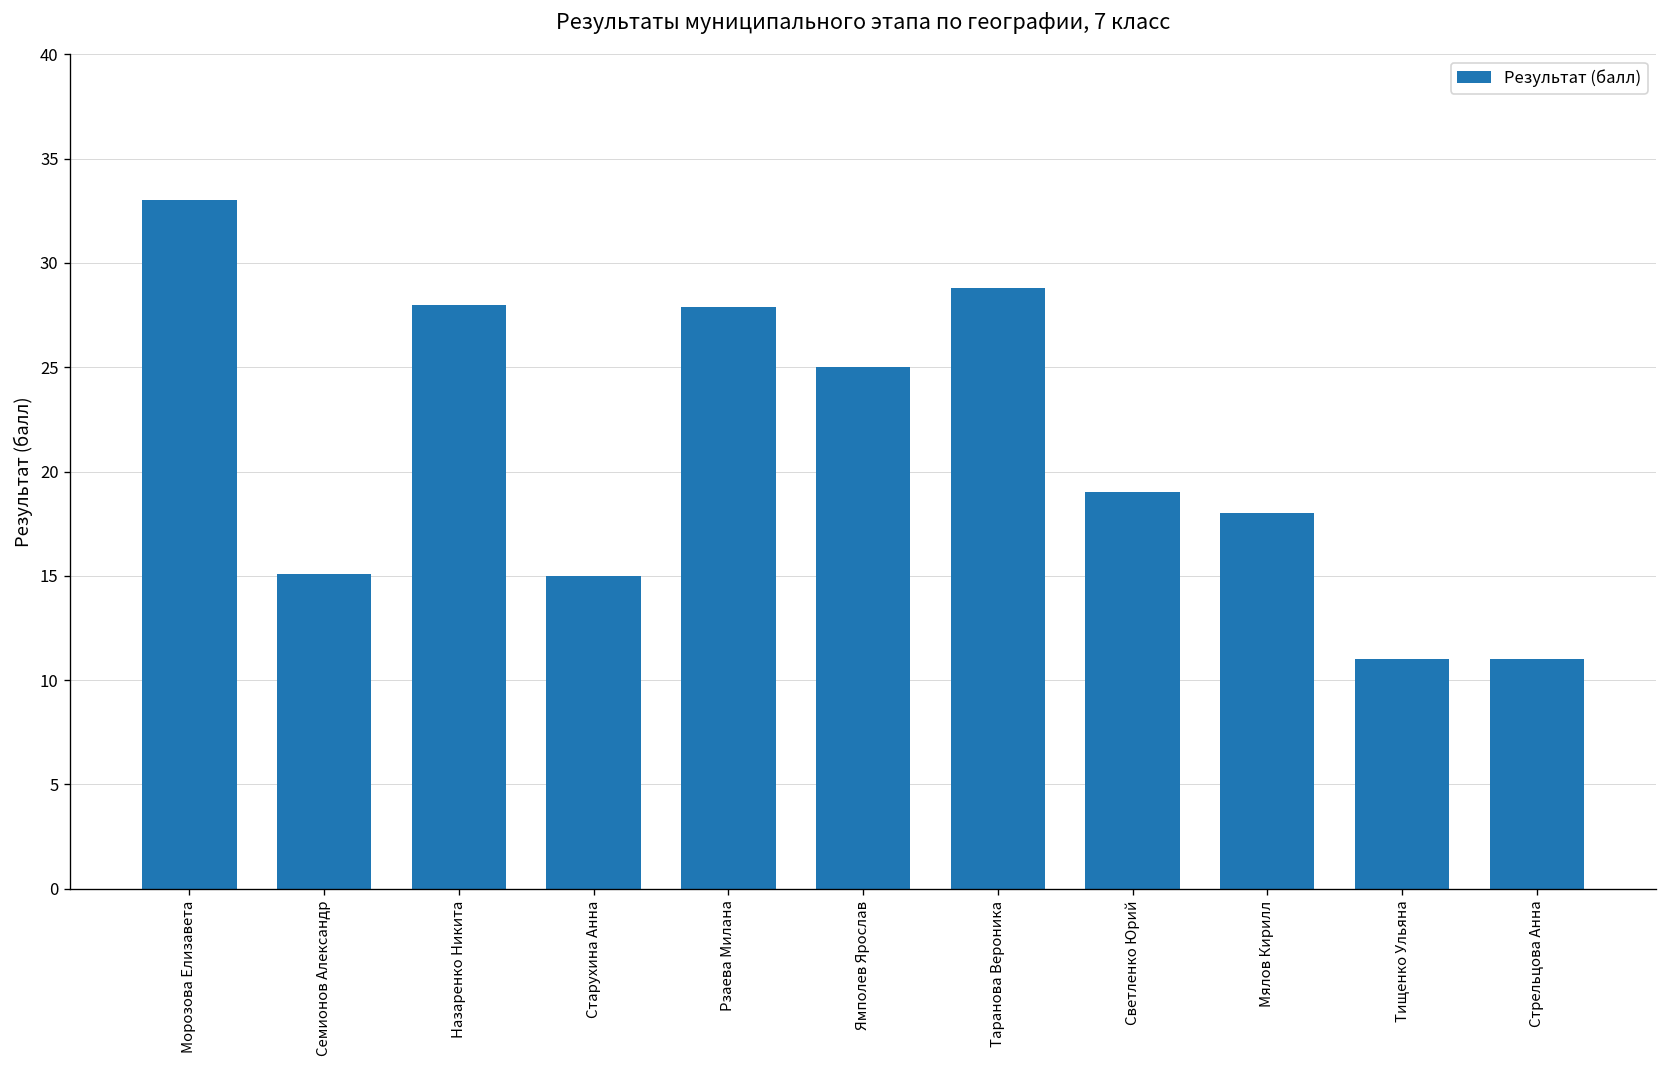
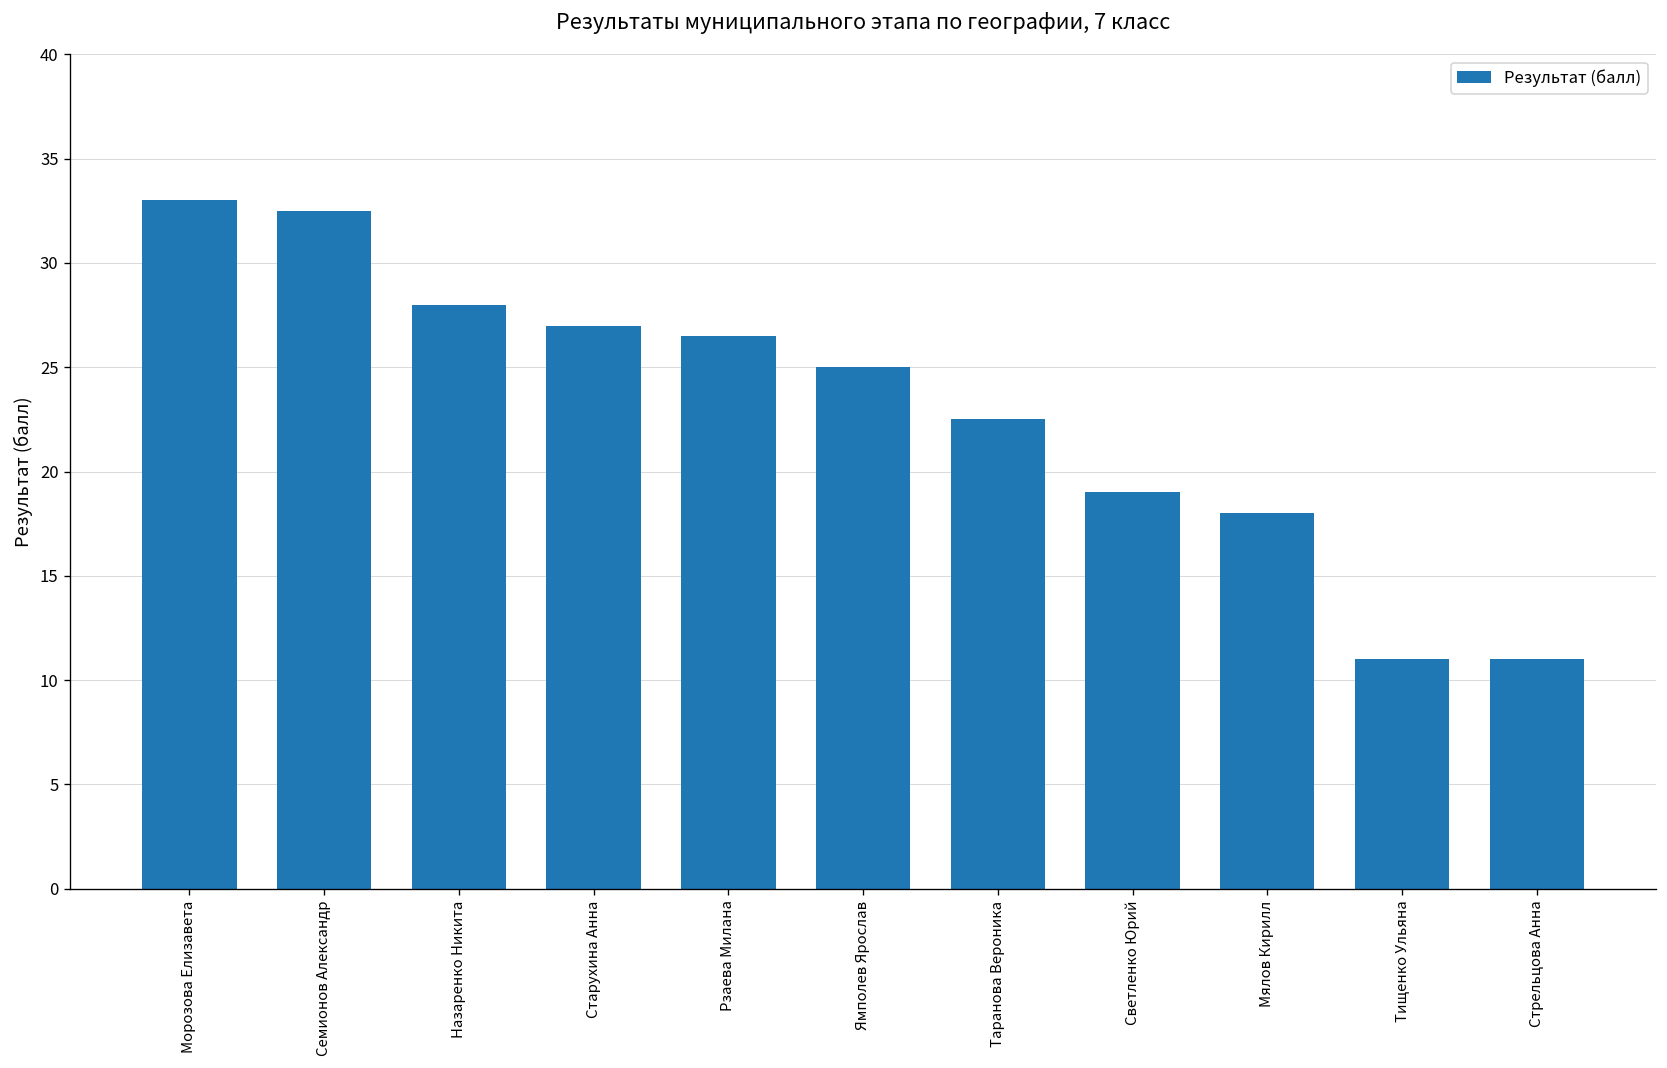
  {
    "Морозова Елизавета": 33.0,
-   "Семионов Александр": 15.1,
+   "Семионов Александр": 32.5,
    "Назаренко Никита": 28.0,
-   "Старухина Анна": 15,
-   "Рзаева Милана": 27.9,
+   "Старухина Анна": 27,
+   "Рзаева Милана": 26.5,
    "Ямполев Ярослав": 25.0,
-   "Таранова Вероника": 28.8,
+   "Таранова Вероника": 22.5,
    "Светленко Юрий": 19.0,
    "Мялов Кирилл": 18.0,
    "Тищенко Ульяна": 11.0,
    "Стрельцова Анна": 11.0
  }
